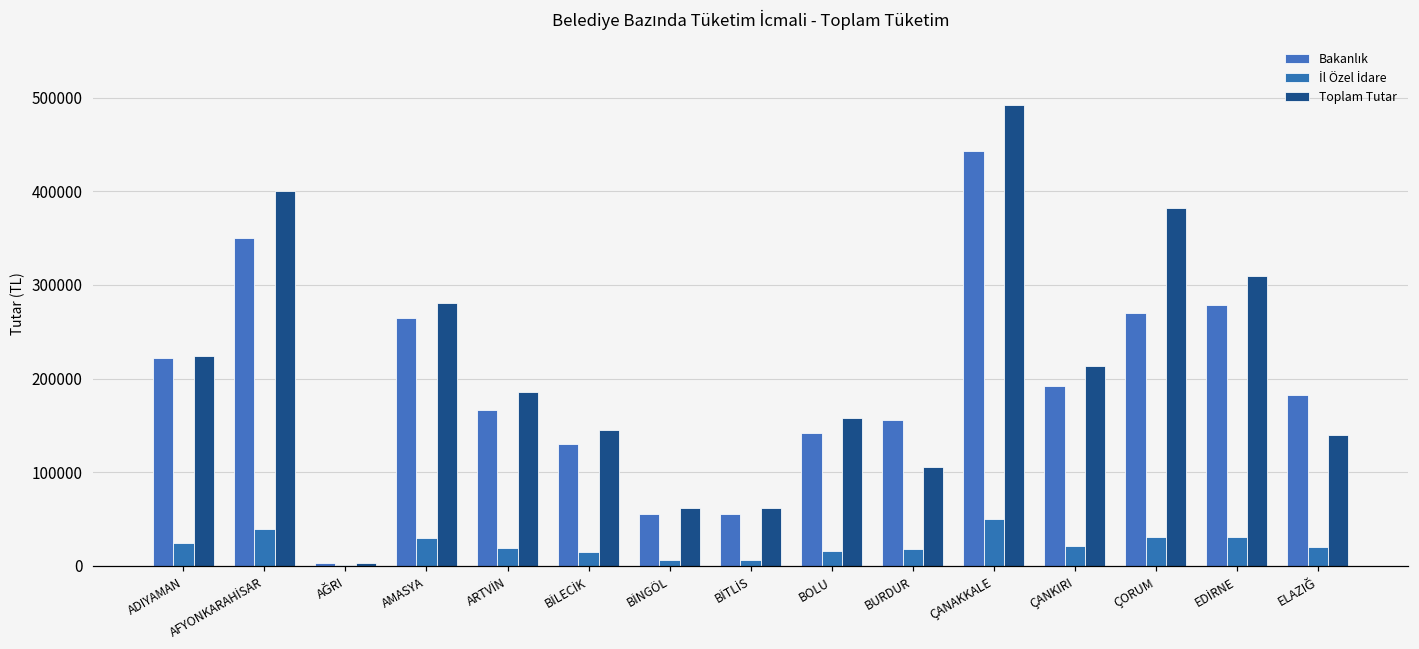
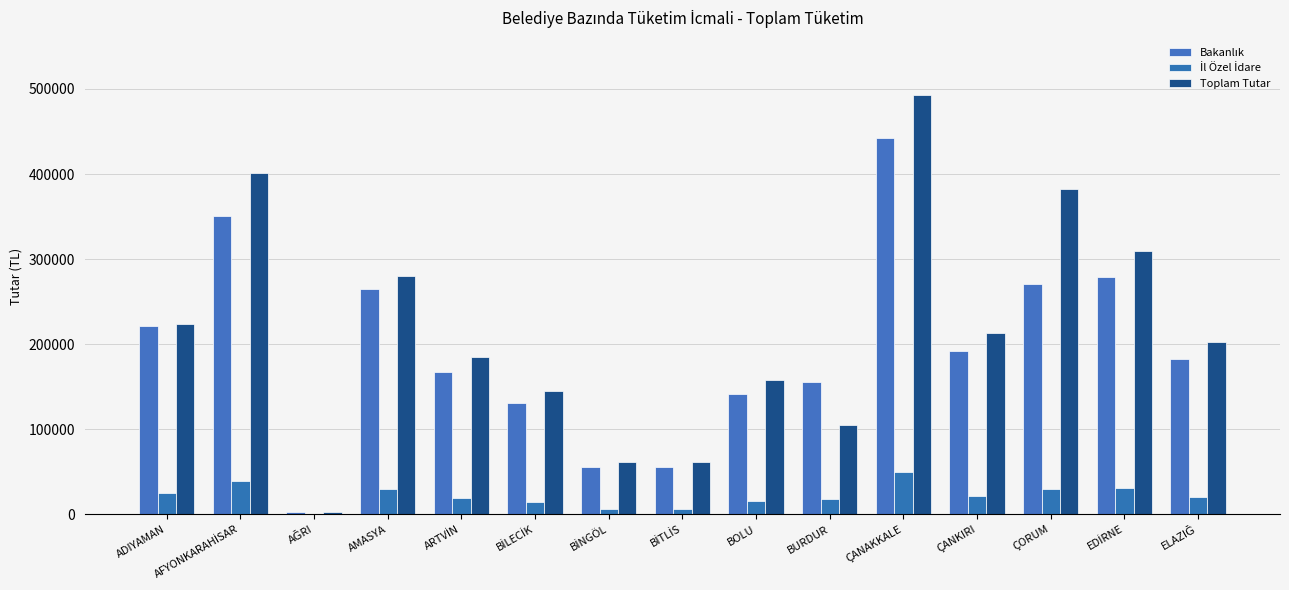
  {
    "Toplam Tutar": {
      "ADIYAMAN": 220000,
      "AFYONKARAHİSAR": 400000,
      "AMASYA": 280000,
      "ARTVİN": 190000,
      "BİLECİK": 150000,
      "BİNGÖL": 60000,
      "BİTLİS": 60000,
      "BOLU": 160000,
      "BURDUR": 110000,
      "ÇANAKKALE": 490000,
      "ÇANKIRI": 210000,
      "ÇORUM": 380000,
      "EDİRNE": 310000,
-     "ELAZIĞ": 140000
+     "ELAZIĞ": 200000
    }
  }
